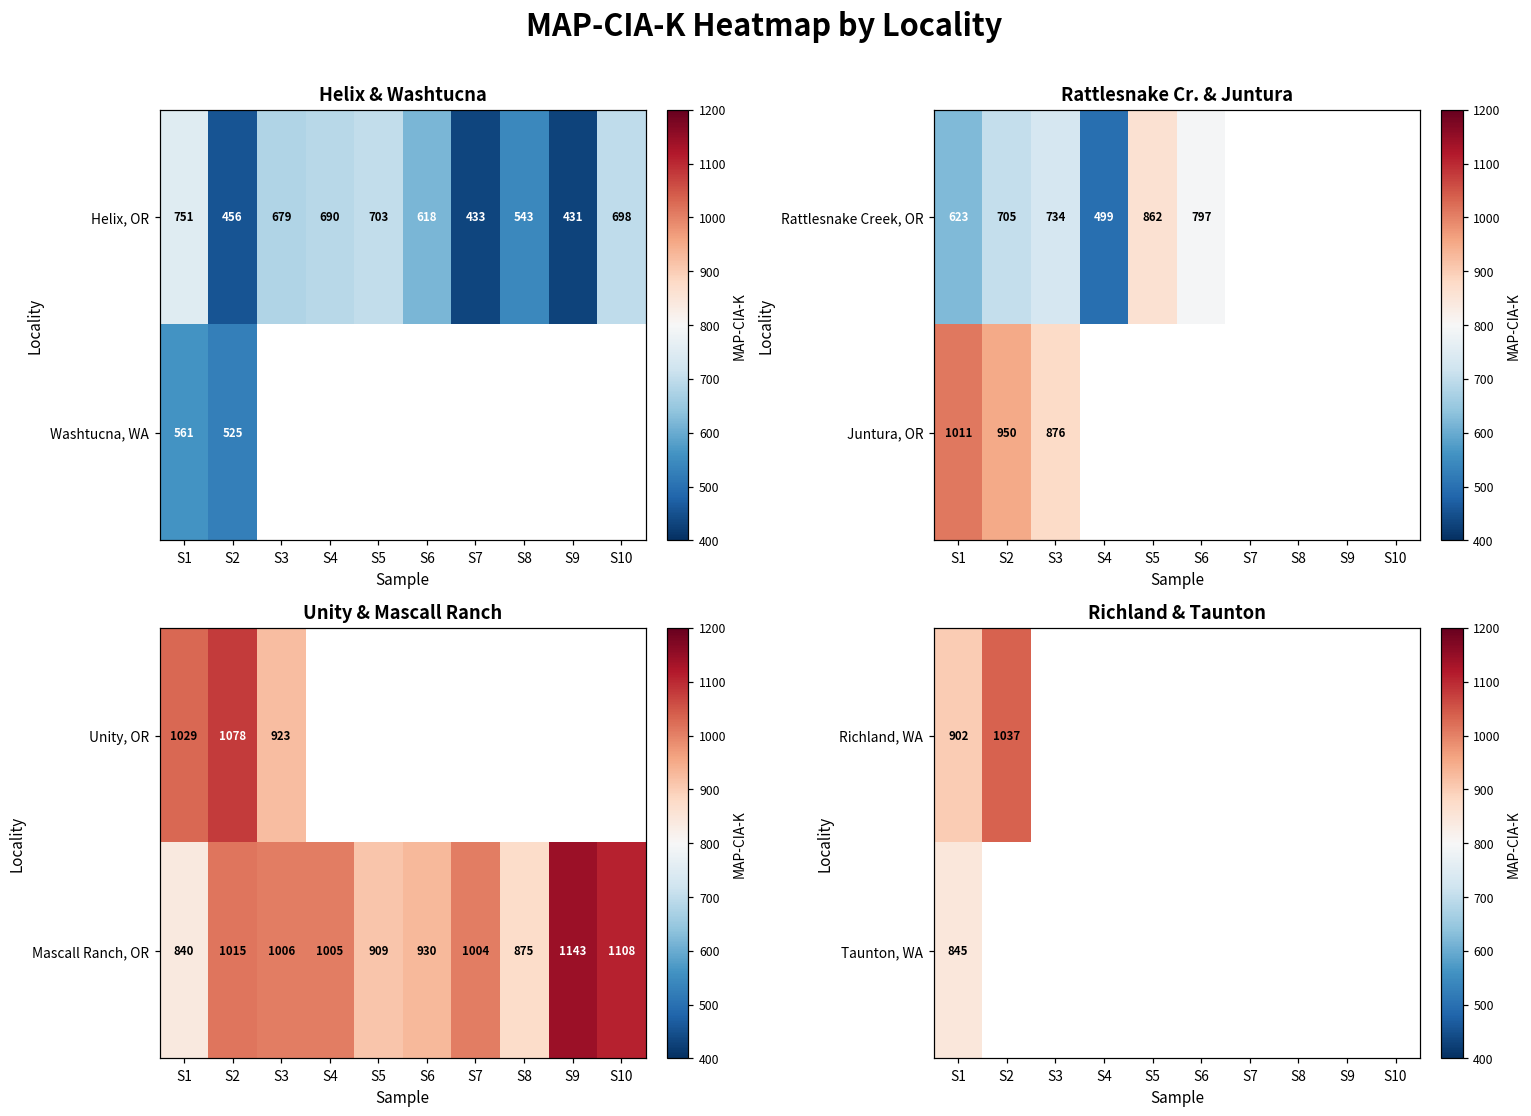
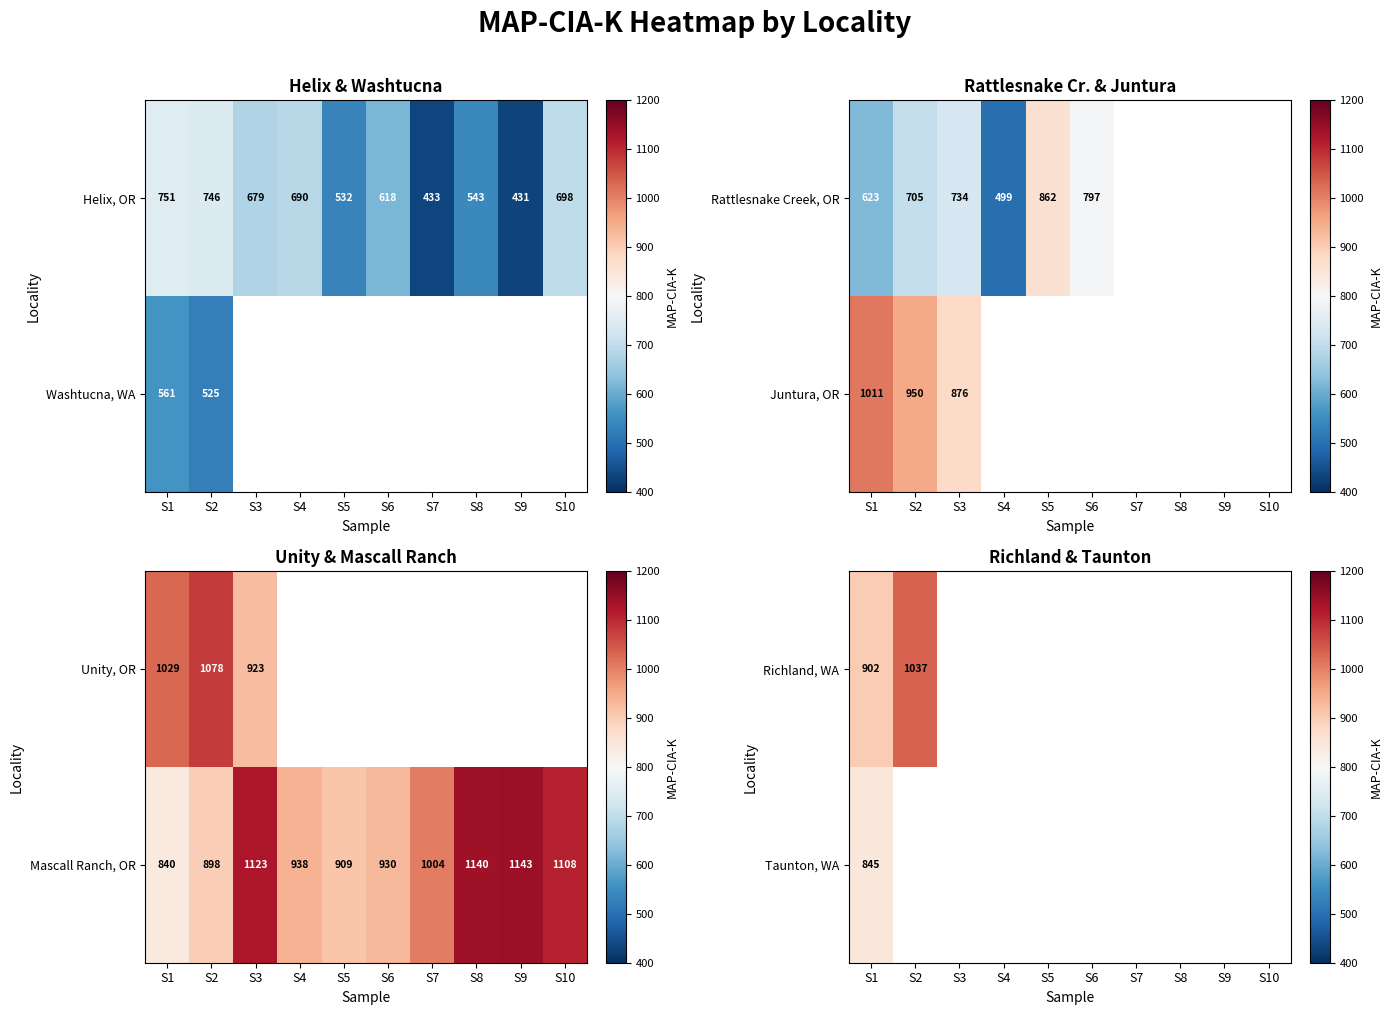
  {
    "Helix & Washtucna": {
      "Helix, OR": {
        "S1": 751,
-       "S2": 456,
+       "S2": 746,
        "S3": 679,
        "S4": 690,
-       "S5": 703,
+       "S5": 532,
        "S6": 618,
        "S7": 433,
        "S8": 543,
        "S9": 431,
        "S10": 698
      },
      "Washtucna, WA": {
        "S1": 561,
        "S2": 525
      }
    },
    "Rattlesnake Cr. & Juntura": {
      "Rattlesnake Creek, OR": {
        "S1": 623,
        "S2": 705,
        "S3": 734,
        "S4": 499,
        "S5": 862,
        "S6": 797
      },
      "Juntura, OR": {
        "S1": 1011,
        "S2": 950,
        "S3": 876
      }
    },
    "Unity & Mascall Ranch": {
      "Unity, OR": {
        "S1": 1029,
        "S2": 1078,
        "S3": 923
      },
      "Mascall Ranch, OR": {
        "S1": 840,
-       "S2": 1015,
-       "S3": 1006,
-       "S4": 1005,
+       "S2": 898,
+       "S3": 1123,
+       "S4": 938,
        "S5": 909,
        "S6": 930,
        "S7": 1004,
-       "S8": 875,
+       "S8": 1140,
        "S9": 1143,
        "S10": 1108
      }
    },
    "Richland & Taunton": {
      "Richland, WA": {
        "S1": 902,
        "S2": 1037
      },
      "Taunton, WA": {
        "S1": 845
      }
    }
  }
